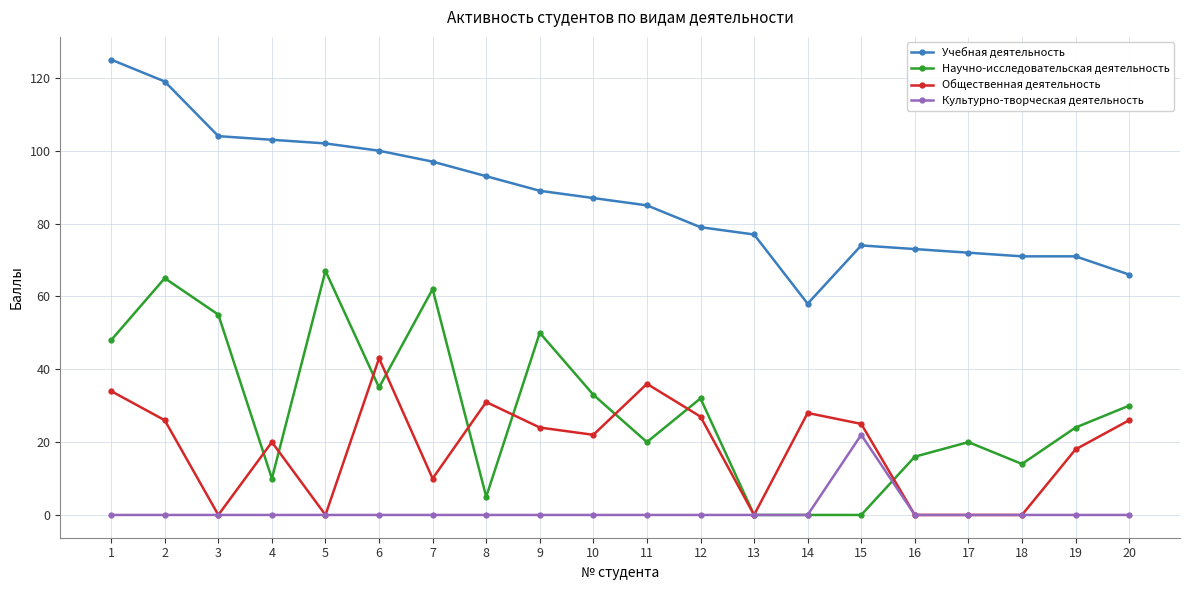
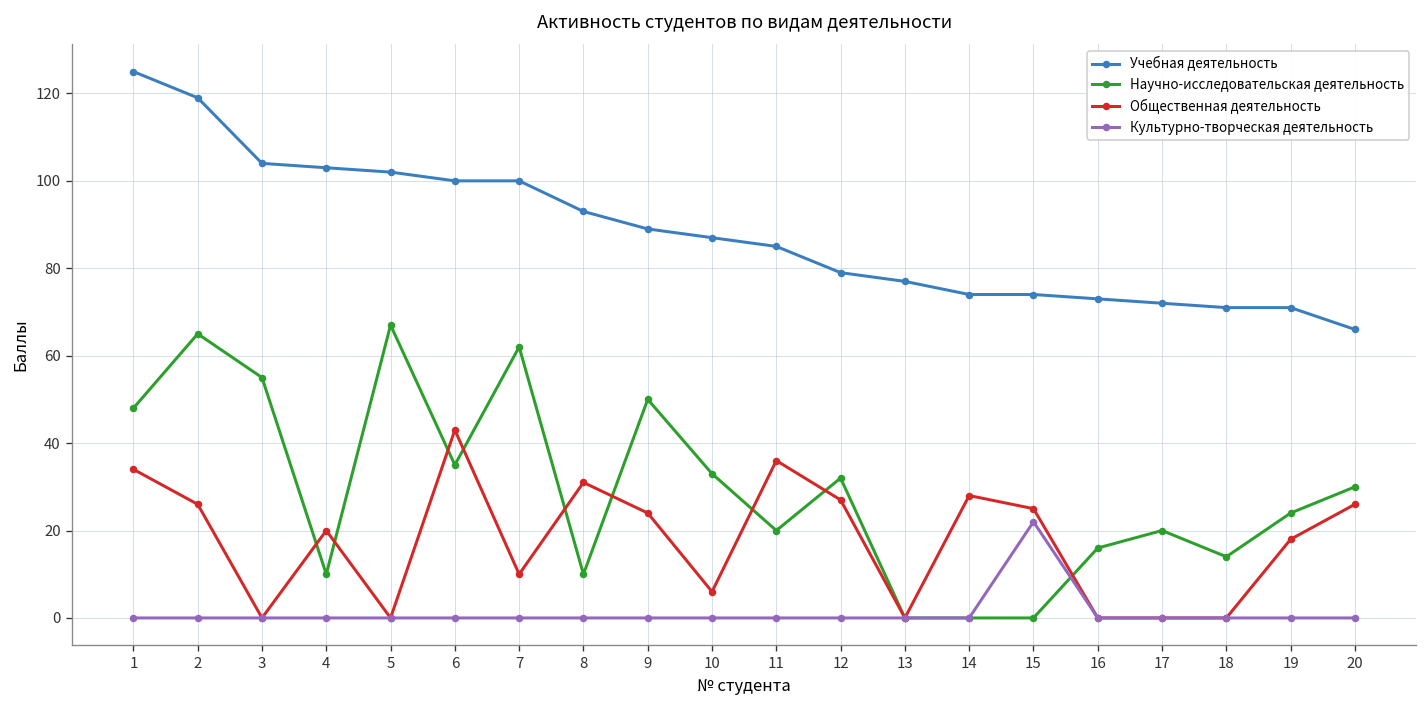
  {
    "Учебная деятельность": {
      "1": 125,
      "2": 119,
      "3": 104,
      "4": 103,
      "5": 102,
      "6": 100,
-     "7": 97,
+     "7": 100,
      "8": 93,
      "9": 89,
      "10": 87,
      "11": 85,
      "12": 79,
      "13": 77,
-     "14": 58,
+     "14": 74,
      "15": 74,
      "16": 73,
      "17": 72,
      "18": 71,
      "19": 71,
      "20": 66
    },
    "Научно-исследовательская деятельность": {
      "1": 48,
      "2": 65,
      "3": 55,
      "4": 10,
      "5": 67,
      "6": 35,
      "7": 62,
-     "8": 5,
+     "8": 10,
      "9": 50,
      "10": 33,
      "11": 20,
      "12": 32,
      "15": 0,
      "16": 16,
      "17": 20,
      "18": 14,
      "19": 24,
      "20": 30
    },
    "Общественная деятельность": {
      "1": 34,
      "2": 26,
      "4": 20,
      "6": 43,
      "7": 10,
      "8": 31,
      "9": 24,
-     "10": 22,
+     "10": 6,
      "11": 36,
      "12": 27,
      "14": 28,
      "15": 25,
      "19": 18,
      "20": 26
    },
    "Культурно-творческая деятельность": {
      "1": 0,
      "2": 0,
      "4": 0,
      "6": 0,
      "7": 0,
      "8": 0,
      "9": 0,
      "10": 0,
      "11": 0,
      "12": 0,
      "15": 22,
      "19": 0,
      "20": 0
    }
  }
